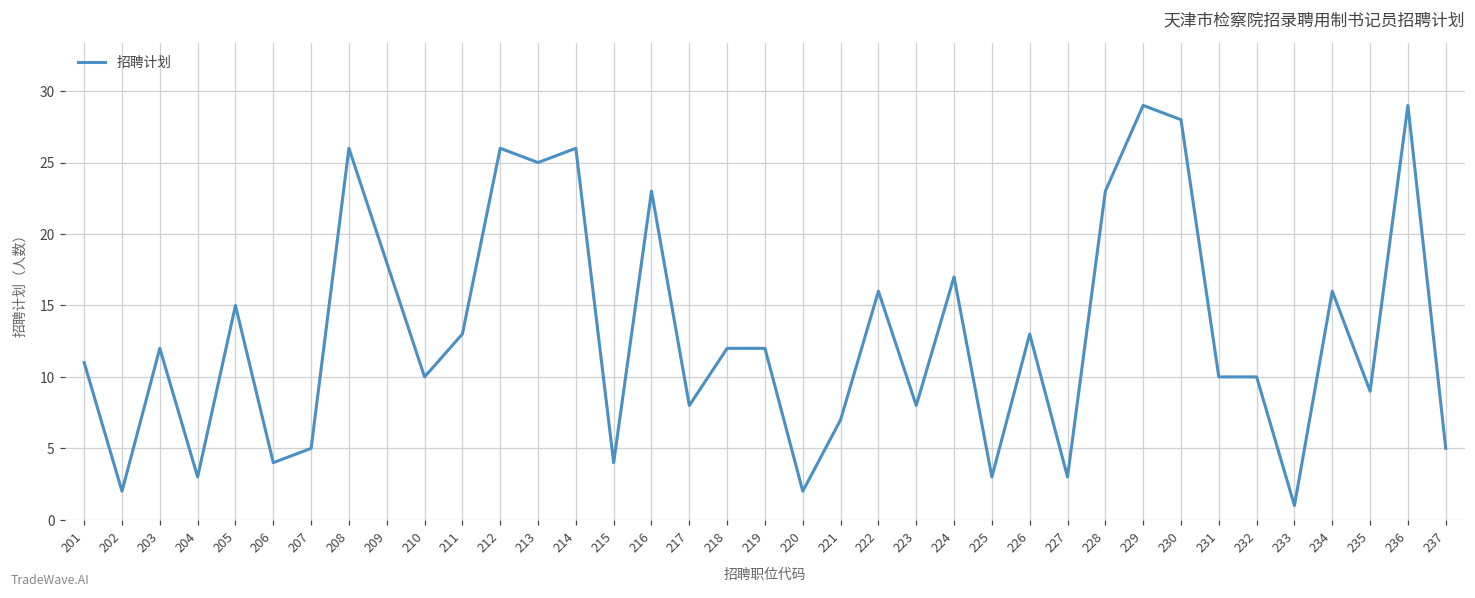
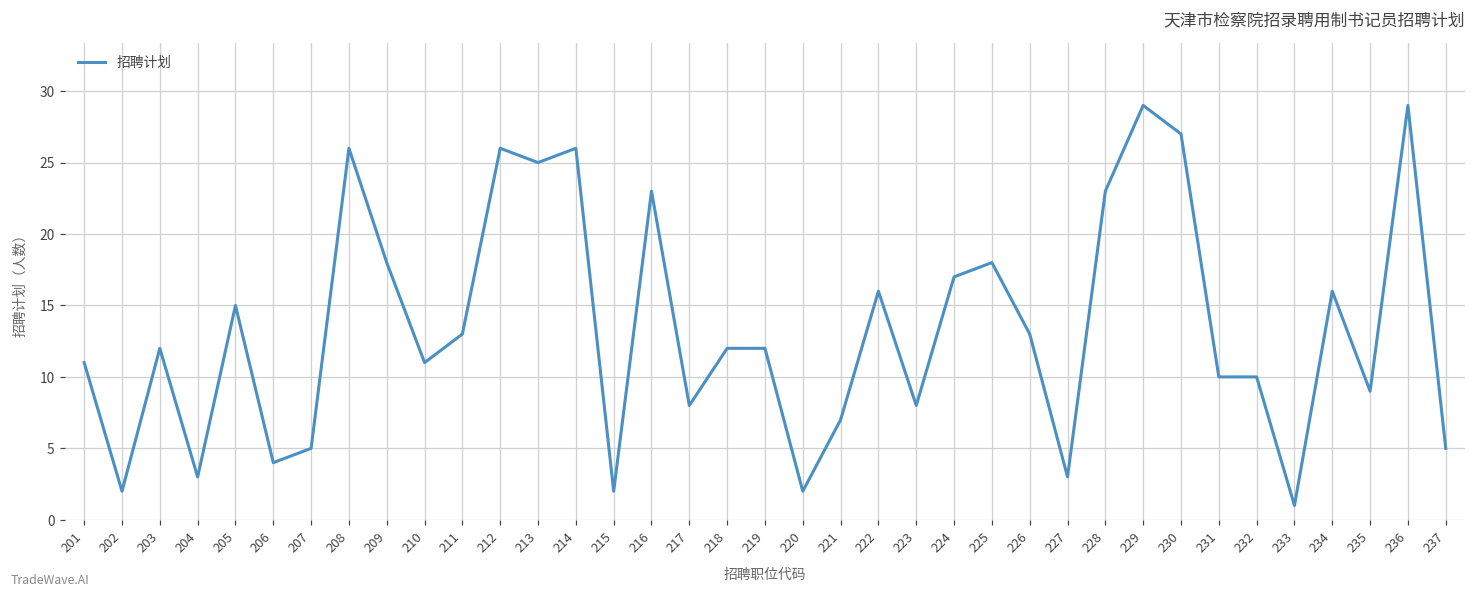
  {
    "201": 11,
    "202": 2,
    "203": 12,
    "204": 3,
    "205": 15,
    "206": 4,
    "207": 5,
    "208": 26,
    "209": 18,
-   "210": 10,
+   "210": 11,
    "211": 13,
    "212": 26,
    "213": 25,
    "214": 26,
-   "215": 4,
+   "215": 2,
    "216": 23,
    "217": 8,
    "218": 12,
    "219": 12,
    "220": 2,
    "221": 7,
    "222": 16,
    "223": 8,
    "224": 17,
-   "225": 3,
+   "225": 18,
    "226": 13,
    "227": 3,
    "228": 23,
    "229": 29,
-   "230": 28,
+   "230": 27,
    "231": 10,
    "232": 10,
    "233": 1,
    "234": 16,
    "235": 9,
    "236": 29,
    "237": 5
  }
